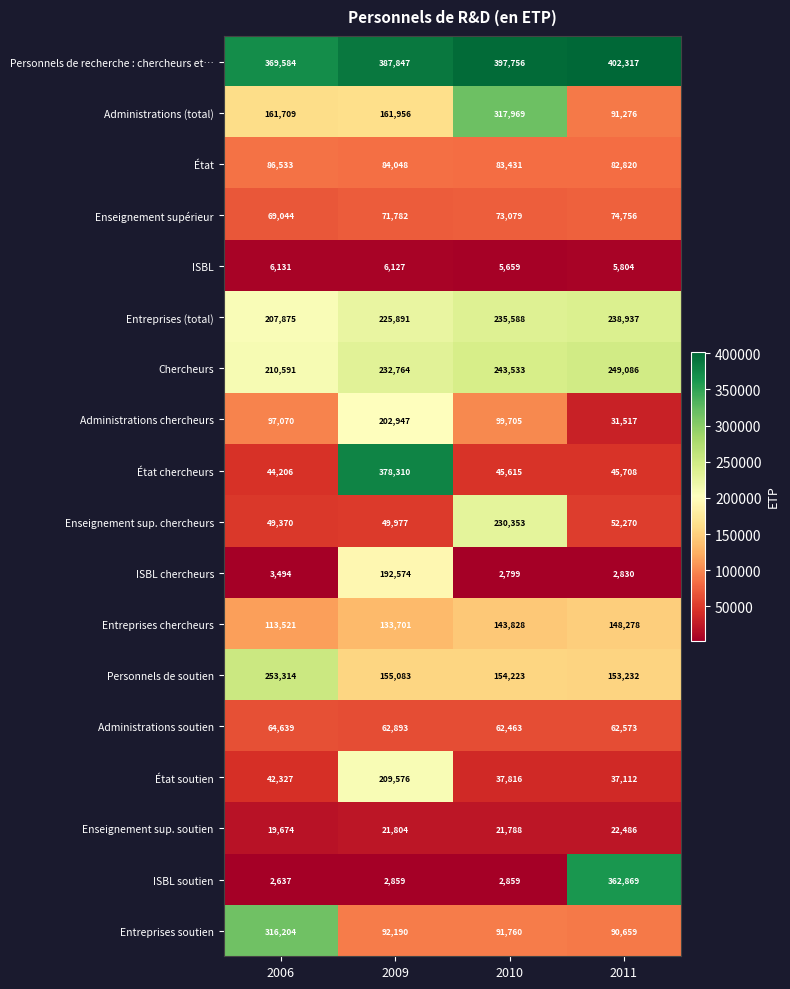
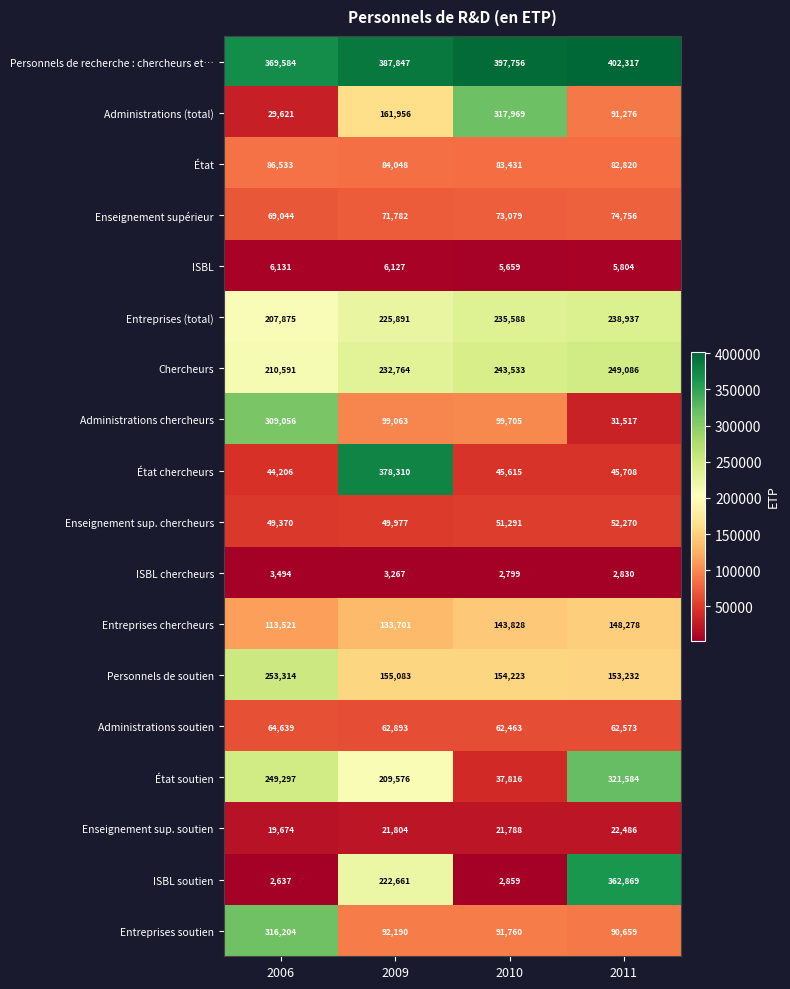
  {
    "Personnels de recherche : chercheurs et…": {
      "2006": "369,584",
      "2009": "387,847",
      "2010": "397,756",
      "2011": "402,317"
    },
    "Administrations (total)": {
-     "2006": "161,709",
+     "2006": "29,621",
      "2009": "161,956",
      "2010": "317,969",
      "2011": "91,276"
    },
    "État": {
      "2006": "86,533",
      "2009": "84,048",
      "2010": "83,431",
      "2011": "82,820"
    },
    "Enseignement supérieur": {
      "2006": "69,044",
      "2009": "71,782",
      "2010": "73,079",
      "2011": "74,756"
    },
    "ISBL": {
      "2006": "6,131",
      "2009": "6,127",
      "2010": "5,659",
      "2011": "5,804"
    },
    "Entreprises (total)": {
      "2006": "207,875",
      "2009": "225,891",
      "2010": "235,588",
      "2011": "238,937"
    },
    "Chercheurs": {
      "2006": "210,591",
      "2009": "232,764",
      "2010": "243,533",
      "2011": "249,086"
    },
    "Administrations chercheurs": {
-     "2006": "97,070",
-     "2009": "202,947",
+     "2006": "309,056",
+     "2009": "99,063",
      "2010": "99,705",
      "2011": "31,517"
    },
    "État chercheurs": {
      "2006": "44,206",
      "2009": "378,310",
      "2010": "45,615",
      "2011": "45,708"
    },
    "Enseignement sup. chercheurs": {
      "2006": "49,370",
      "2009": "49,977",
-     "2010": "230,353",
+     "2010": "51,291",
      "2011": "52,270"
    },
    "ISBL chercheurs": {
      "2006": "3,494",
-     "2009": "192,574",
+     "2009": "3,267",
      "2010": "2,799",
      "2011": "2,830"
    },
    "Entreprises chercheurs": {
      "2006": "113,521",
      "2009": "133,701",
      "2010": "143,828",
      "2011": "148,278"
    },
    "Personnels de soutien": {
      "2006": "253,314",
      "2009": "155,083",
      "2010": "154,223",
      "2011": "153,232"
    },
    "Administrations soutien": {
      "2006": "64,639",
      "2009": "62,893",
      "2010": "62,463",
      "2011": "62,573"
    },
    "État soutien": {
-     "2006": "42,327",
+     "2006": "249,297",
      "2009": "209,576",
      "2010": "37,816",
-     "2011": "37,112"
+     "2011": "321,584"
    },
    "Enseignement sup. soutien": {
      "2006": "19,674",
      "2009": "21,804",
      "2010": "21,788",
      "2011": "22,486"
    },
    "ISBL soutien": {
      "2006": "2,637",
-     "2009": "2,859",
+     "2009": "222,661",
      "2010": "2,859",
      "2011": "362,869"
    },
    "Entreprises soutien": {
      "2006": "316,204",
      "2009": "92,190",
      "2010": "91,760",
      "2011": "90,659"
    }
  }
